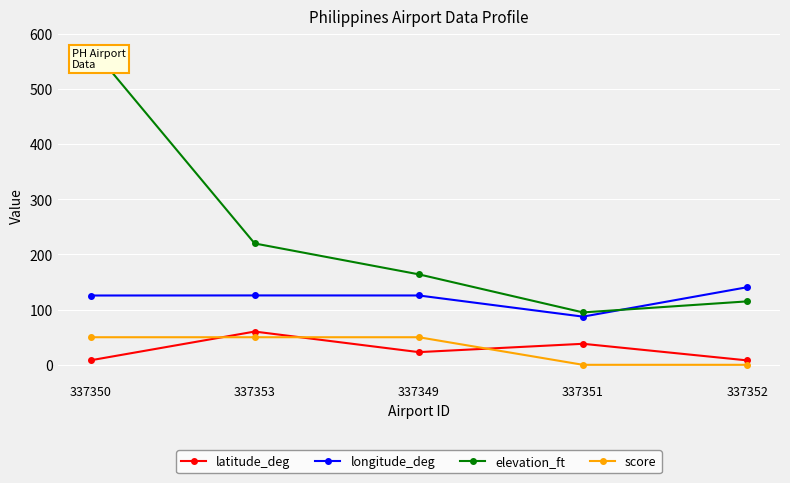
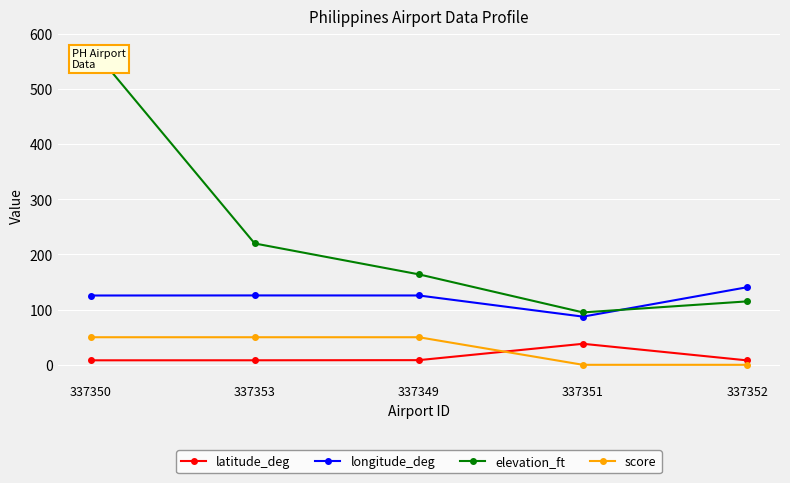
  {
    "latitude_deg": {
      "337350": 10,
-     "337353": 60,
-     "337349": 20,
+     "337353": 10,
+     "337349": 10,
      "337351": 40,
      "337352": 10
    },
    "longitude_deg": {
      "337350": 130,
      "337353": 130,
      "337349": 130,
      "337351": 90,
      "337352": 140
    },
    "elevation_ft": {
      "337353": 220,
      "337349": 160,
      "337351": 100,
      "337352": 120
    },
    "score": {
      "337350": 50,
      "337353": 50,
      "337349": 50,
      "337351": 0,
      "337352": 0
    }
  }
